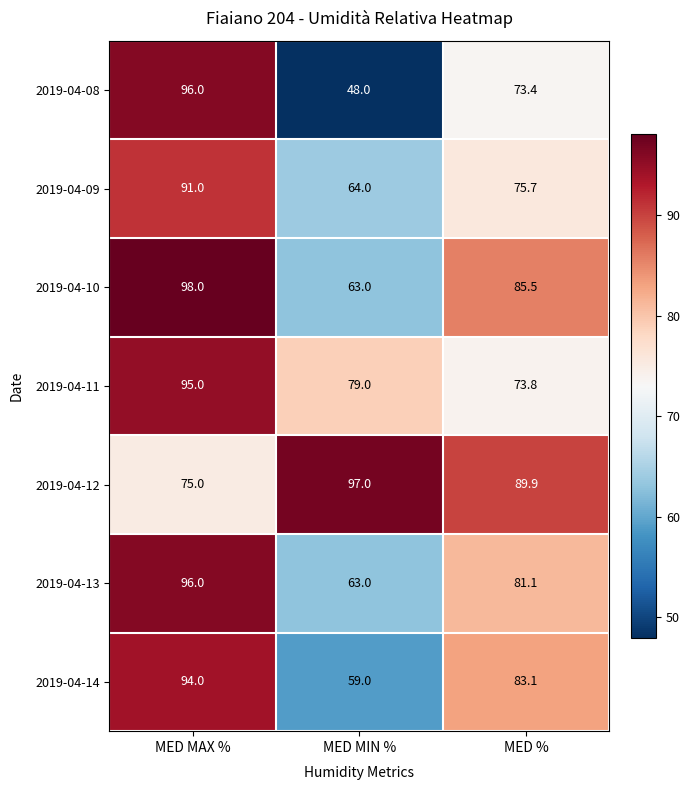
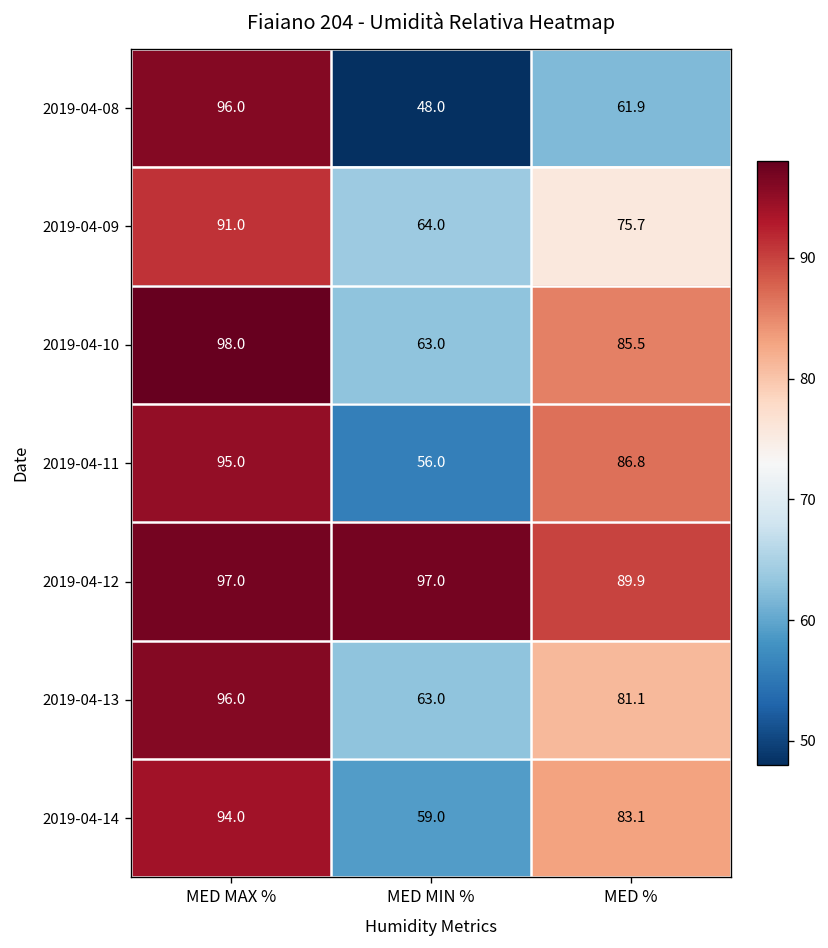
  {
    "2019-04-08": {
      "MED MAX %": 96.0,
      "MED MIN %": 48.0,
-     "MED %": 73.4
+     "MED %": 61.9
    },
    "2019-04-09": {
      "MED MAX %": 91.0,
      "MED MIN %": 64.0,
      "MED %": 75.7
    },
    "2019-04-10": {
      "MED MAX %": 98.0,
      "MED MIN %": 63.0,
      "MED %": 85.5
    },
    "2019-04-11": {
      "MED MAX %": 95.0,
-     "MED MIN %": 79.0,
-     "MED %": 73.8
+     "MED MIN %": 56.0,
+     "MED %": 86.8
    },
    "2019-04-12": {
-     "MED MAX %": 75.0,
+     "MED MAX %": 97.0,
      "MED MIN %": 97.0,
      "MED %": 89.9
    },
    "2019-04-13": {
      "MED MAX %": 96.0,
      "MED MIN %": 63.0,
      "MED %": 81.1
    },
    "2019-04-14": {
      "MED MAX %": 94.0,
      "MED MIN %": 59.0,
      "MED %": 83.1
    }
  }
